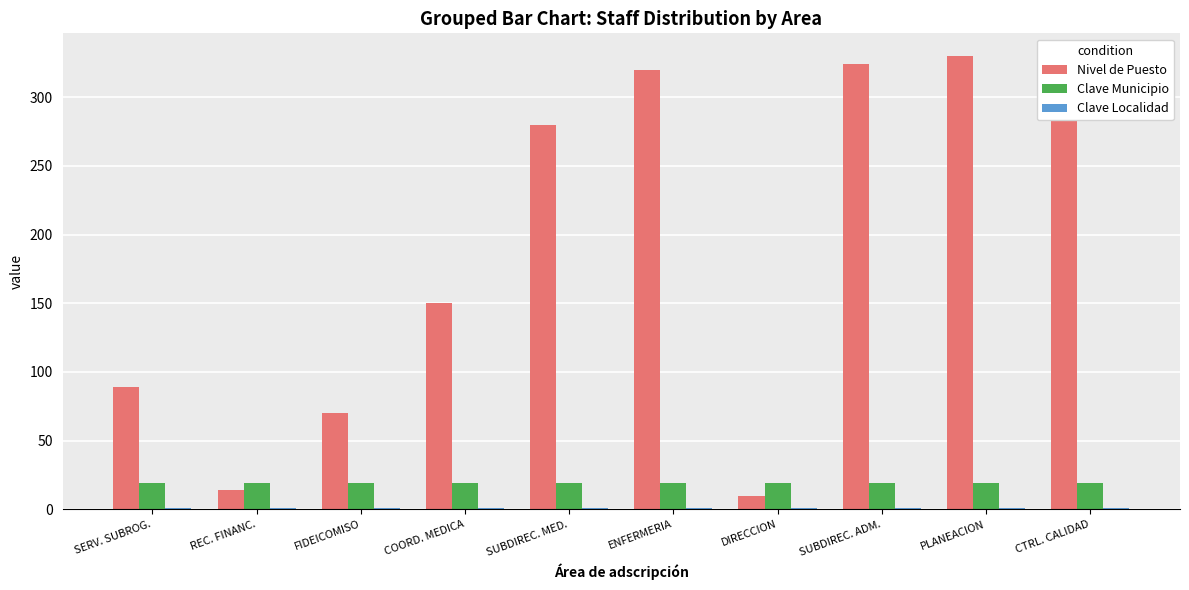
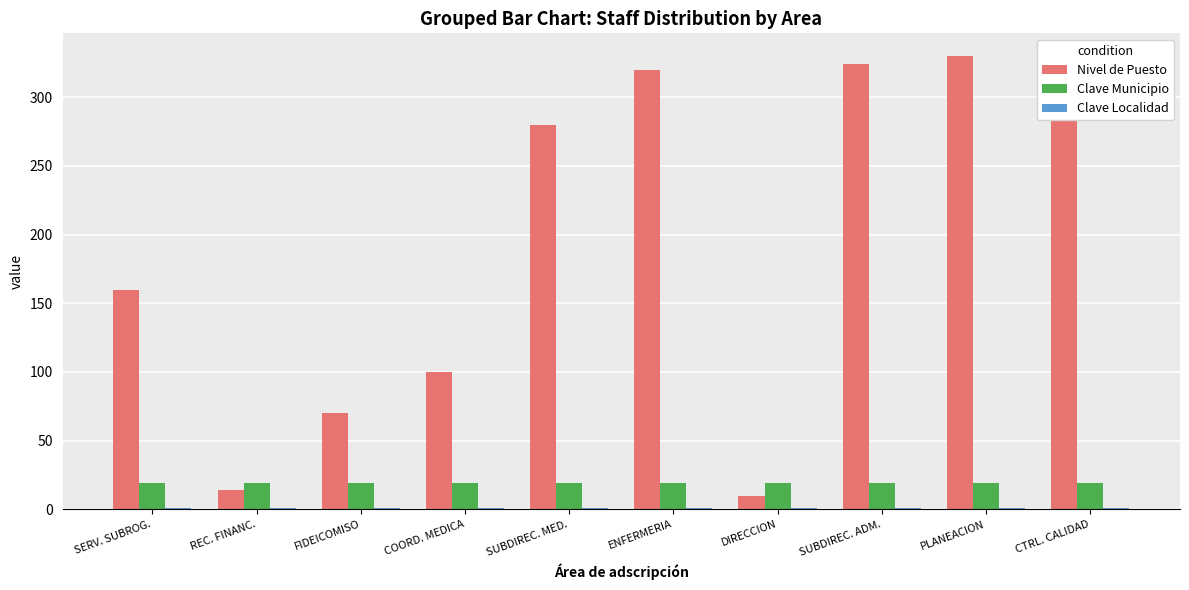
  {
    "Nivel de Puesto": {
-     "SERV. SUBROG.": 89,
+     "SERV. SUBROG.": 160,
      "REC. FINANC.": 14,
      "FIDEICOMISO": 70,
-     "COORD. MEDICA": 150,
+     "COORD. MEDICA": 100,
      "SUBDIREC. MED.": 280,
      "ENFERMERIA": 320,
      "DIRECCION": 10,
      "SUBDIREC. ADM.": 324,
      "PLANEACION": 330
    },
    "Clave Municipio": {
      "SERV. SUBROG.": 19,
      "REC. FINANC.": 19,
      "FIDEICOMISO": 19,
      "COORD. MEDICA": 19,
      "SUBDIREC. MED.": 19,
      "ENFERMERIA": 19,
      "DIRECCION": 19,
      "SUBDIREC. ADM.": 19,
      "PLANEACION": 19,
      "CTRL. CALIDAD": 19
    }
  }
